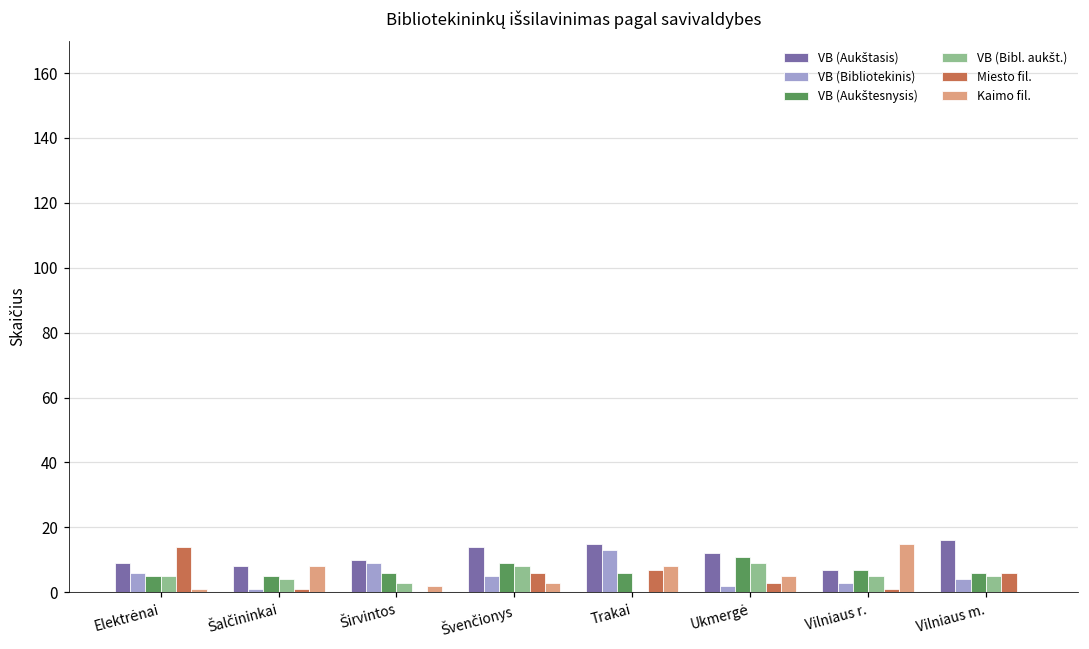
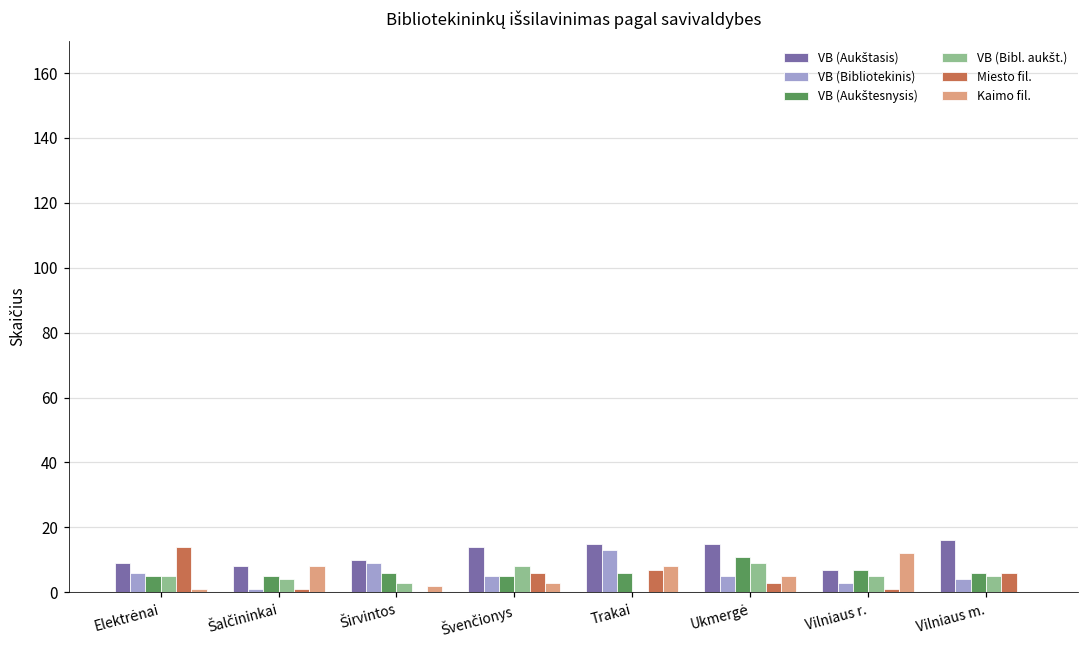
  {
    "VB (Aukštasis)": {
      "Elektrėnai": 9,
      "Šalčininkai": 8,
      "Širvintos": 10,
      "Švenčionys": 14,
      "Trakai": 15,
-     "Ukmergė": 12,
+     "Ukmergė": 15,
      "Vilniaus r.": 7,
      "Vilniaus m.": 16
    },
    "VB (Bibliotekinis)": {
      "Elektrėnai": 6,
      "Šalčininkai": 1,
      "Širvintos": 9,
      "Švenčionys": 5,
      "Trakai": 13,
-     "Ukmergė": 2,
+     "Ukmergė": 5,
      "Vilniaus r.": 3,
      "Vilniaus m.": 4
    },
    "VB (Aukštesnysis)": {
      "Elektrėnai": 5,
      "Šalčininkai": 5,
      "Širvintos": 6,
-     "Švenčionys": 9,
+     "Švenčionys": 5,
      "Trakai": 6,
      "Ukmergė": 11,
      "Vilniaus r.": 7,
      "Vilniaus m.": 6
    },
    "VB (Bibl. aukšt.)": {
      "Elektrėnai": 5,
      "Šalčininkai": 4,
      "Širvintos": 3,
      "Švenčionys": 8,
      "Trakai": 0,
      "Ukmergė": 9,
      "Vilniaus r.": 5,
      "Vilniaus m.": 5
    },
    "Miesto fil.": {
      "Elektrėnai": 14,
      "Šalčininkai": 1,
      "Širvintos": 0,
      "Švenčionys": 6,
      "Trakai": 7,
      "Ukmergė": 3,
      "Vilniaus r.": 1,
      "Vilniaus m.": 6
    },
    "Kaimo fil.": {
      "Elektrėnai": 1,
      "Šalčininkai": 8,
      "Širvintos": 2,
      "Švenčionys": 3,
      "Trakai": 8,
      "Ukmergė": 5,
-     "Vilniaus r.": 15,
+     "Vilniaus r.": 12,
      "Vilniaus m.": 0
    }
  }
